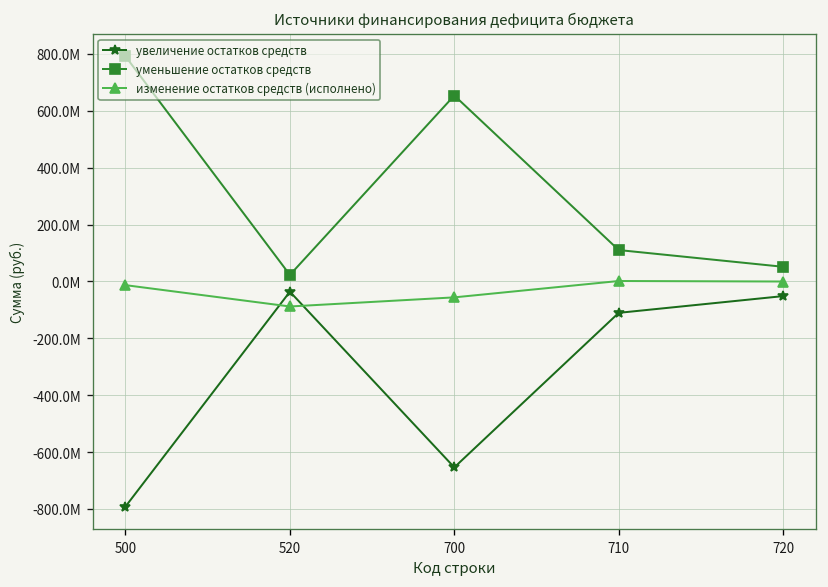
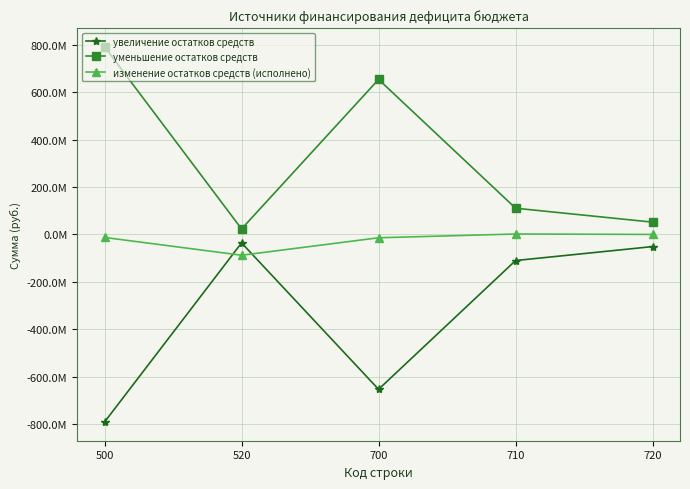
  {
    "изменение остатков средств (исполнено)": {
      "500": -10000000,
      "520": -90000000,
-     "700": -60000000,
+     "700": -10000000,
      "710": 0,
      "720": 0
    }
  }
